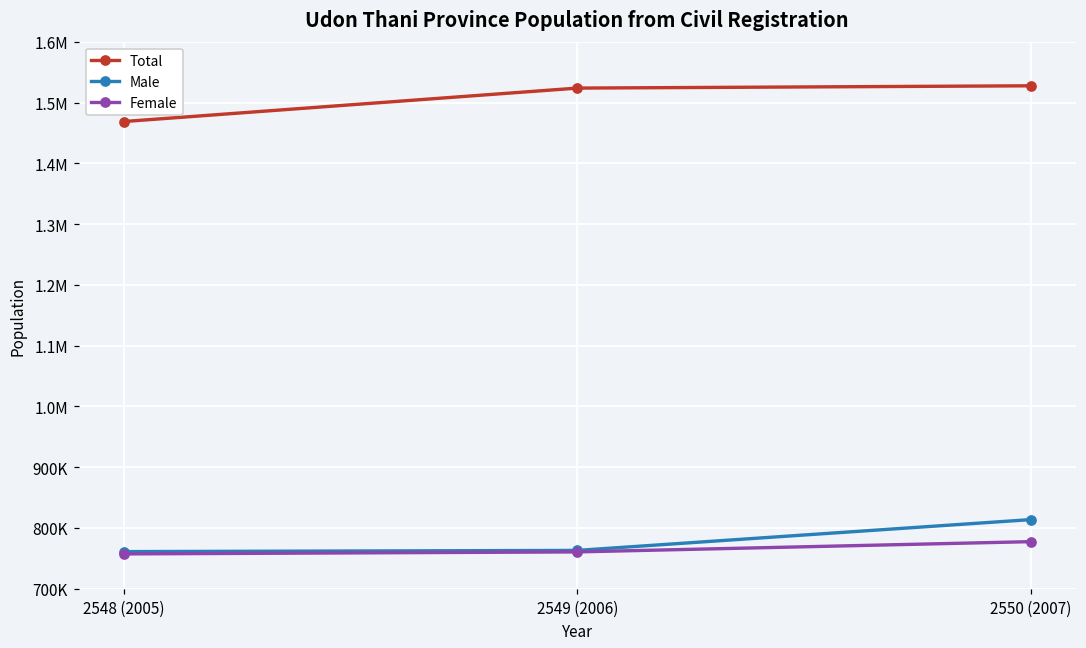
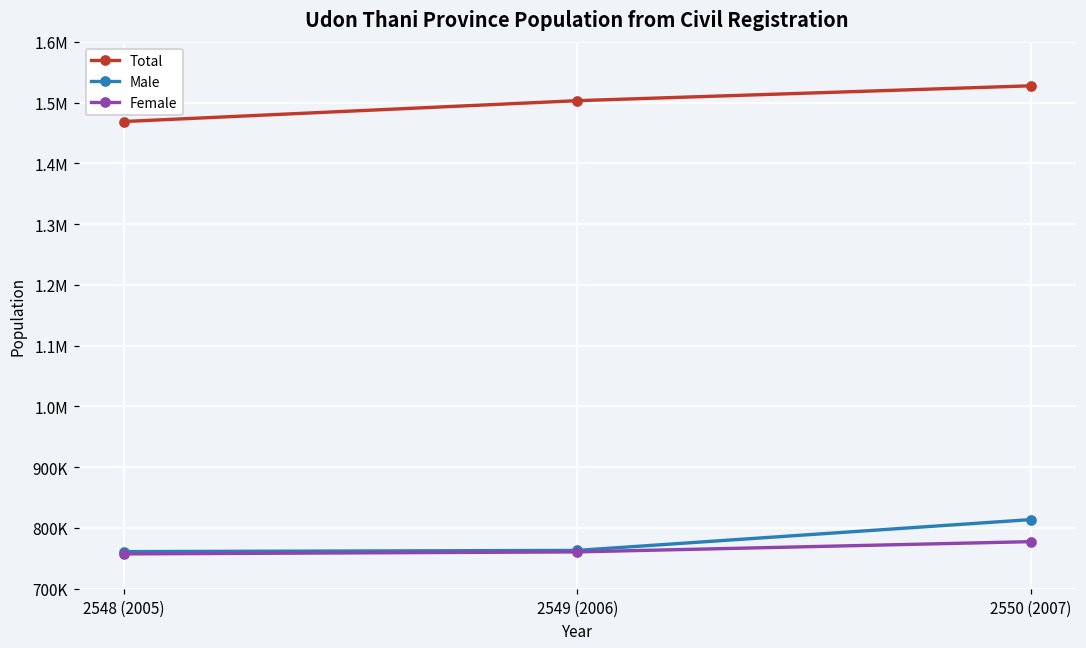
  {
    "Total": {
      "2548 (2005)": 1470000,
-     "2549 (2006)": 1520000,
+     "2549 (2006)": 1500000,
      "2550 (2007)": 1530000
    },
    "Male": {
      "2550 (2007)": 810000
    },
    "Female": {
      "2550 (2007)": 780000
    }
  }
